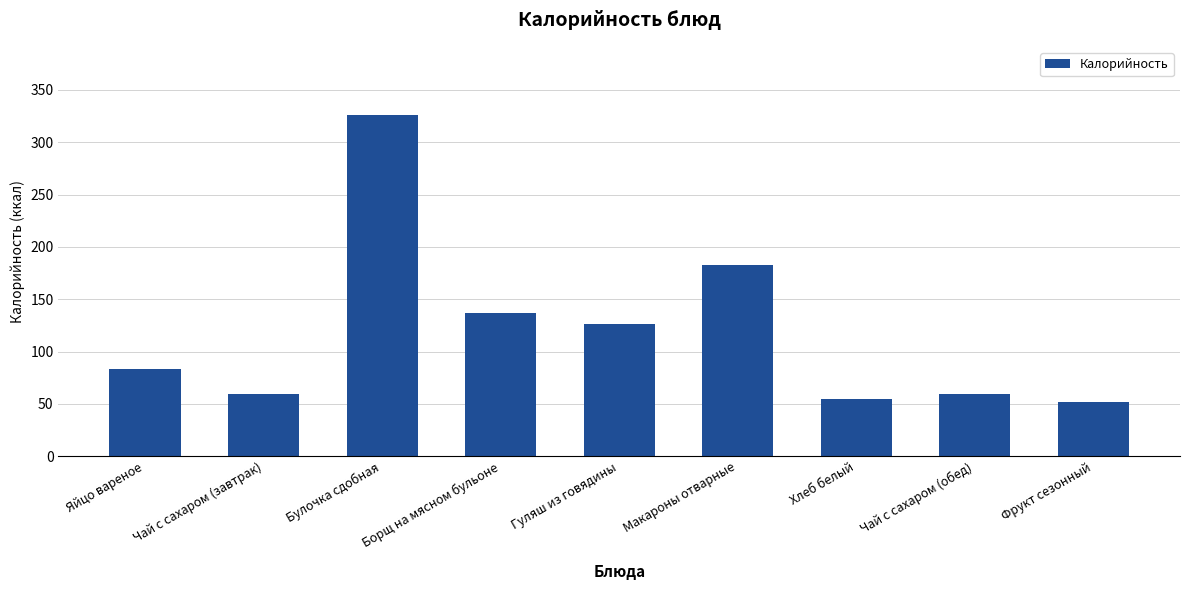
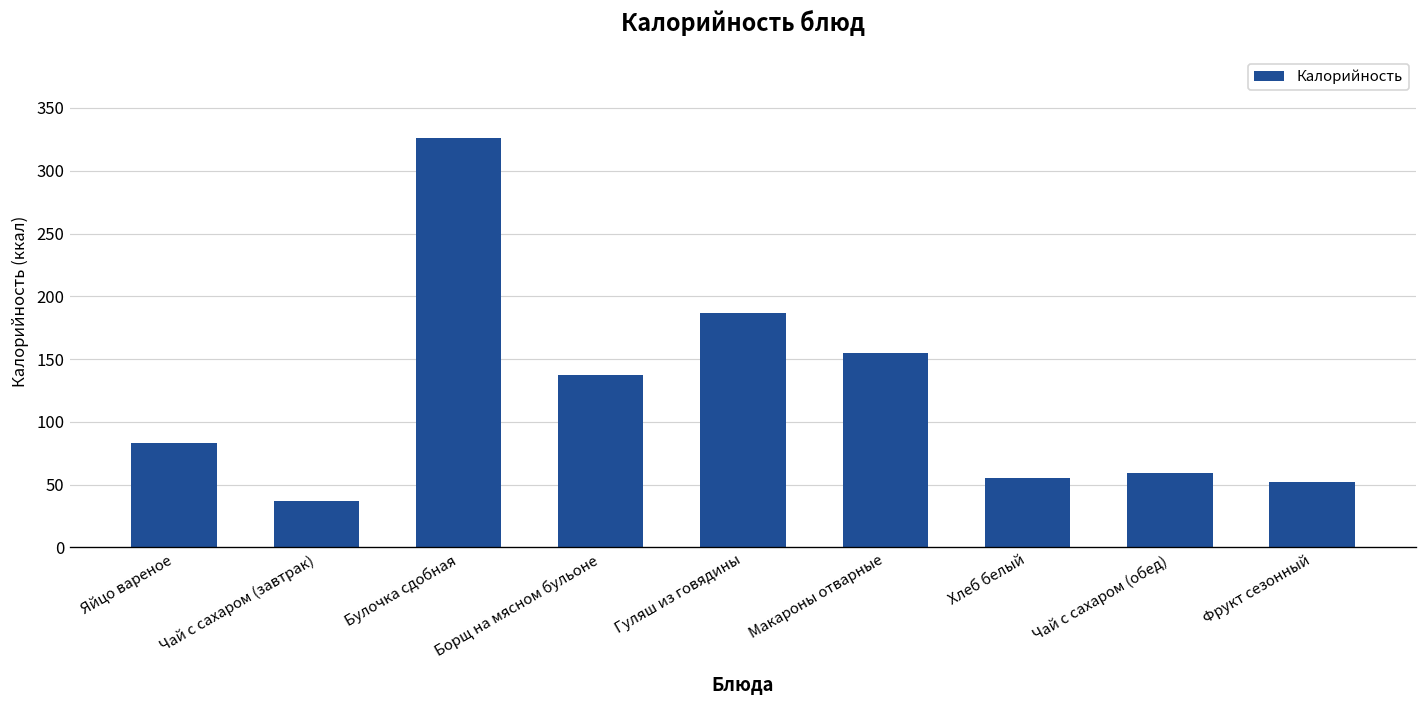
  {
    "Яйцо вареное": 83,
-   "Чай с сахаром (завтрак)": 59,
+   "Чай с сахаром (завтрак)": 37,
    "Булочка сдобная": 326,
    "Борщ на мясном бульоне": 137,
-   "Гуляш из говядины": 126,
-   "Макароны отварные": 183,
+   "Гуляш из говядины": 187,
+   "Макароны отварные": 155,
    "Хлеб белый": 55,
    "Чай с сахаром (обед)": 59,
    "Фрукт сезонный": 52
  }
